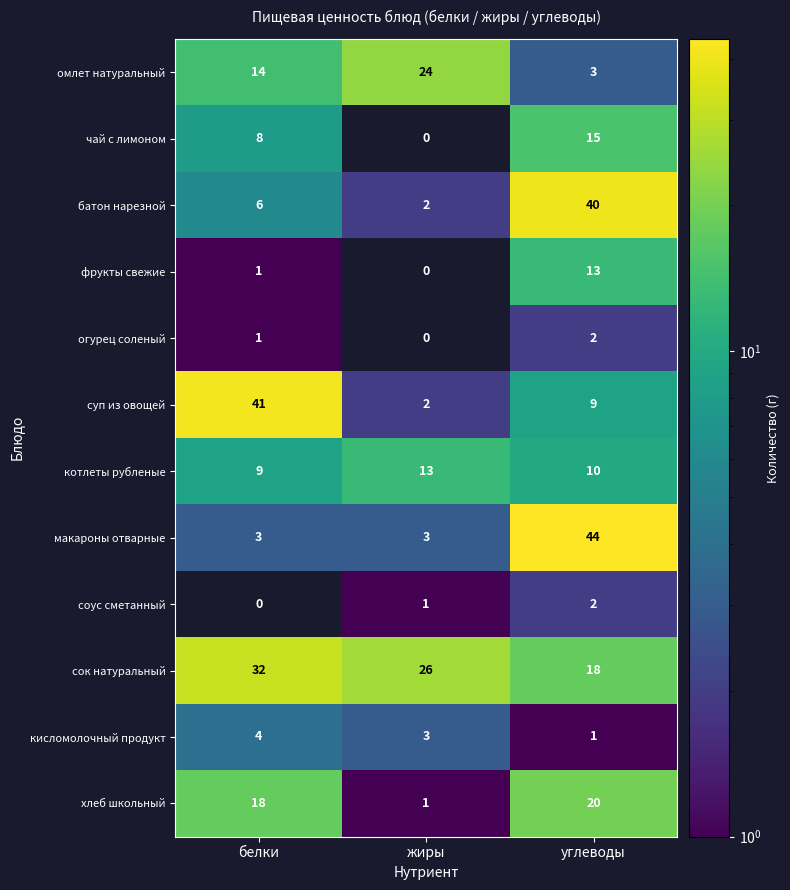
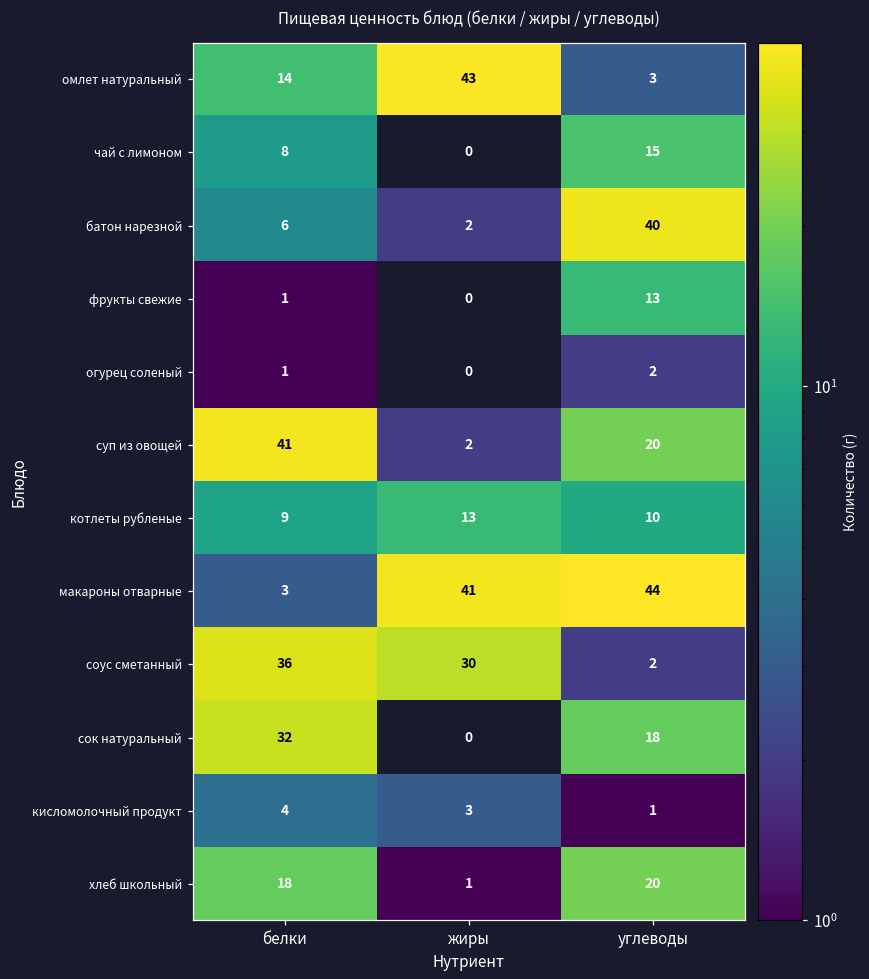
  {
    "омлет натуральный": {
      "белки": 14,
-     "жиры": 24,
+     "жиры": 43,
      "углеводы": 3
    },
    "чай с лимоном": {
      "белки": 8,
      "жиры": 0,
      "углеводы": 15
    },
    "батон нарезной": {
      "белки": 6,
      "жиры": 2,
      "углеводы": 40
    },
    "фрукты свежие": {
      "белки": 1,
      "жиры": 0,
      "углеводы": 13
    },
    "огурец соленый": {
      "белки": 1,
      "жиры": 0,
      "углеводы": 2
    },
    "суп из овощей": {
      "белки": 41,
      "жиры": 2,
-     "углеводы": 9
+     "углеводы": 20
    },
    "котлеты рубленые": {
      "белки": 9,
      "жиры": 13,
      "углеводы": 10
    },
    "макароны отварные": {
      "белки": 3,
-     "жиры": 3,
+     "жиры": 41,
      "углеводы": 44
    },
    "соус сметанный": {
-     "белки": 0,
-     "жиры": 1,
+     "белки": 36,
+     "жиры": 30,
      "углеводы": 2
    },
    "сок натуральный": {
      "белки": 32,
-     "жиры": 26,
+     "жиры": 0,
      "углеводы": 18
    },
    "кисломолочный продукт": {
      "белки": 4,
      "жиры": 3,
      "углеводы": 1
    },
    "хлеб школьный": {
      "белки": 18,
      "жиры": 1,
      "углеводы": 20
    }
  }
